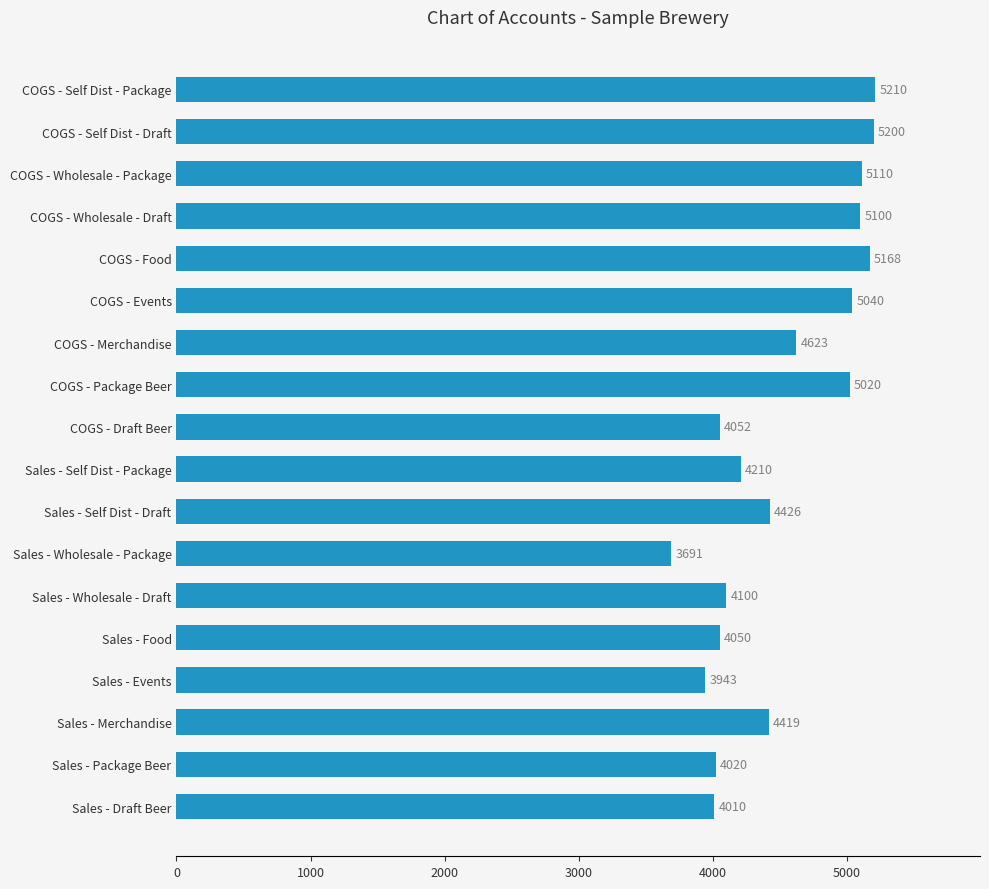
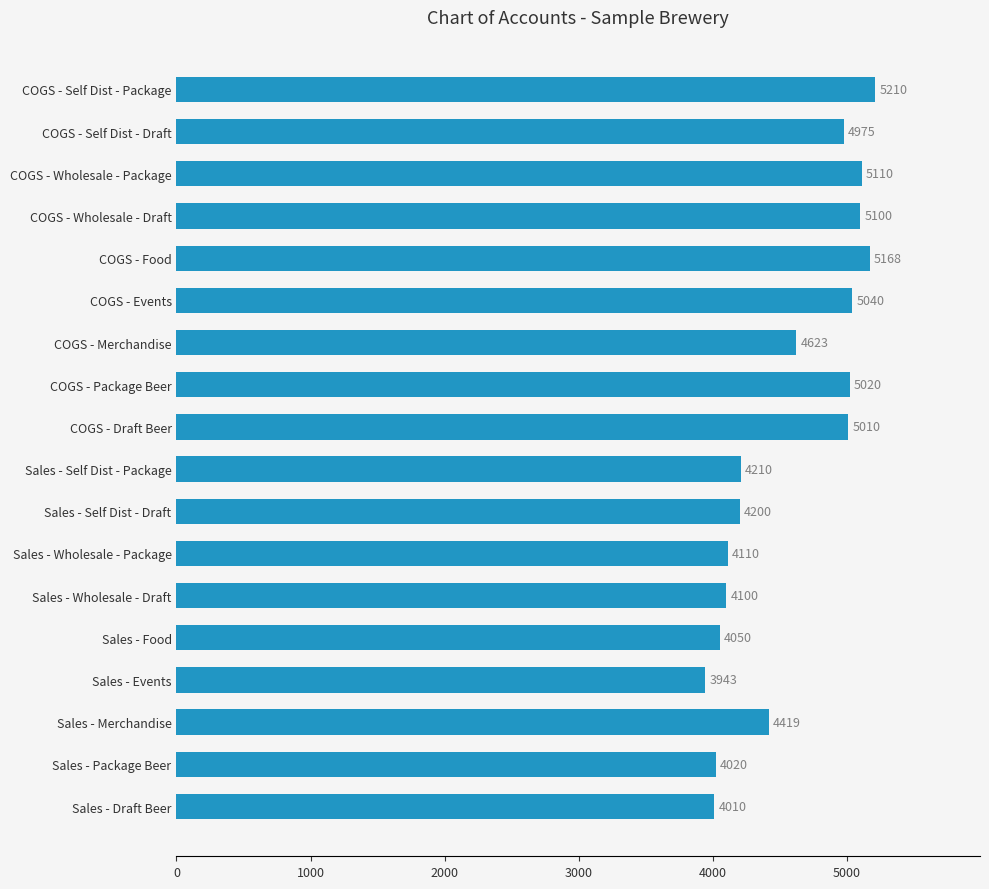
  {
    "COGS - Self Dist - Package": 5210,
-   "COGS - Self Dist - Draft": 5200,
+   "COGS - Self Dist - Draft": 4975,
    "COGS - Wholesale - Package": 5110,
    "COGS - Wholesale - Draft": 5100,
    "COGS - Food": 5168,
    "COGS - Events": 5040,
    "COGS - Merchandise": 4623,
    "COGS - Package Beer": 5020,
-   "COGS - Draft Beer": 4052,
+   "COGS - Draft Beer": 5010,
    "Sales - Self Dist - Package": 4210,
-   "Sales - Self Dist - Draft": 4426,
-   "Sales - Wholesale - Package": 3691,
+   "Sales - Self Dist - Draft": 4200,
+   "Sales - Wholesale - Package": 4110,
    "Sales - Wholesale - Draft": 4100,
    "Sales - Food": 4050,
    "Sales - Events": 3943,
    "Sales - Merchandise": 4419,
    "Sales - Package Beer": 4020,
    "Sales - Draft Beer": 4010
  }
